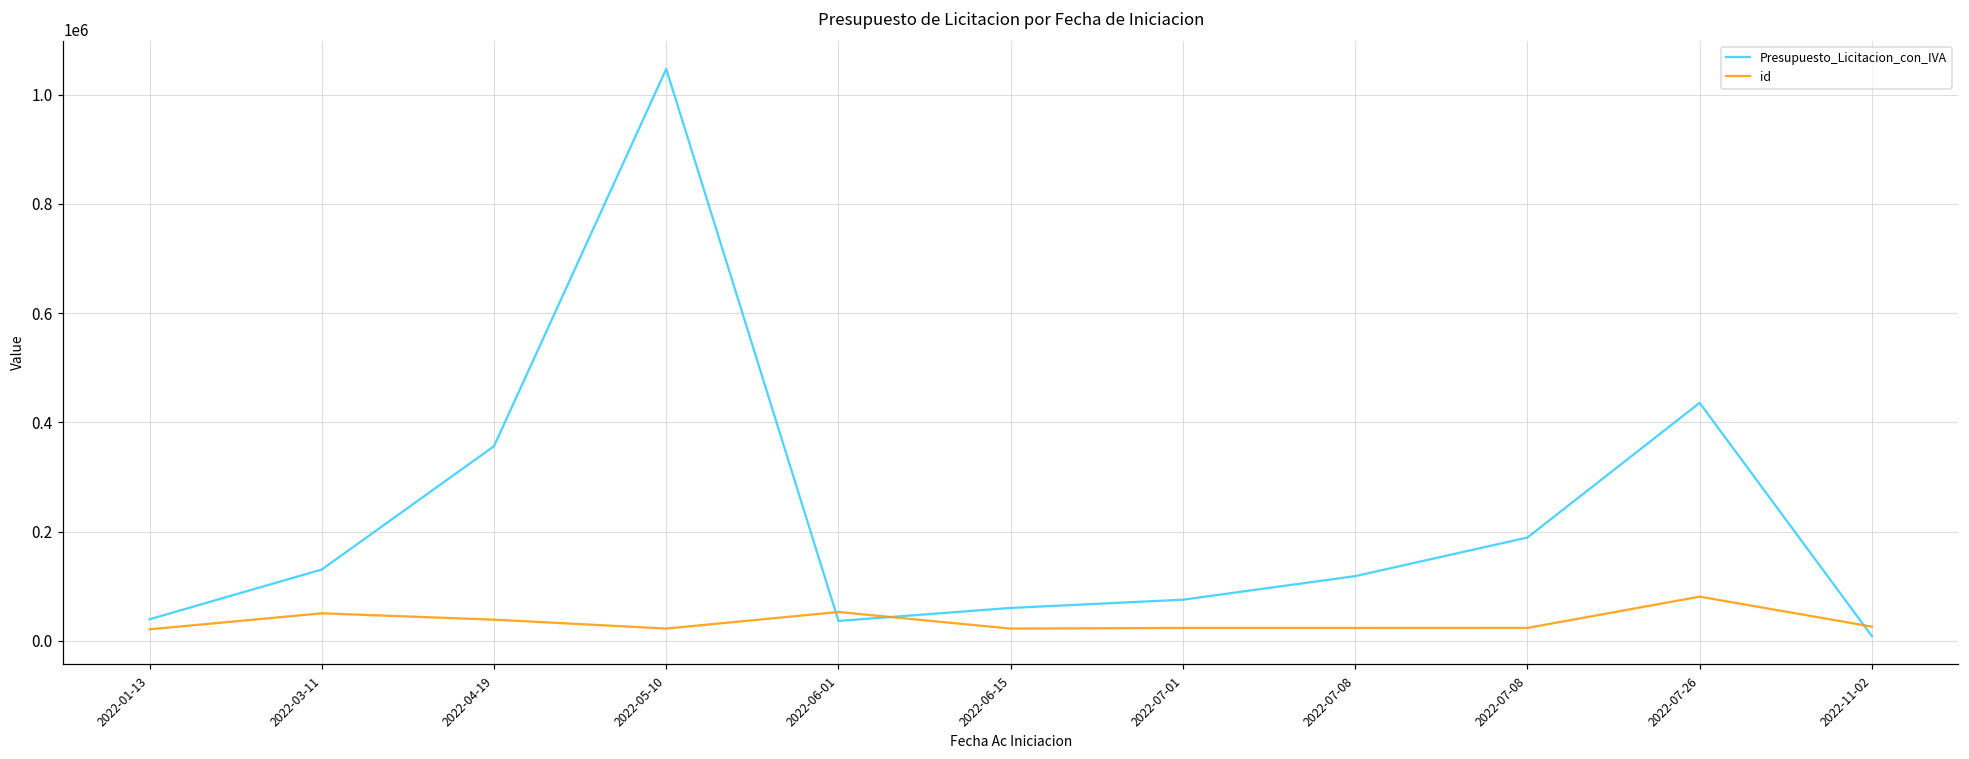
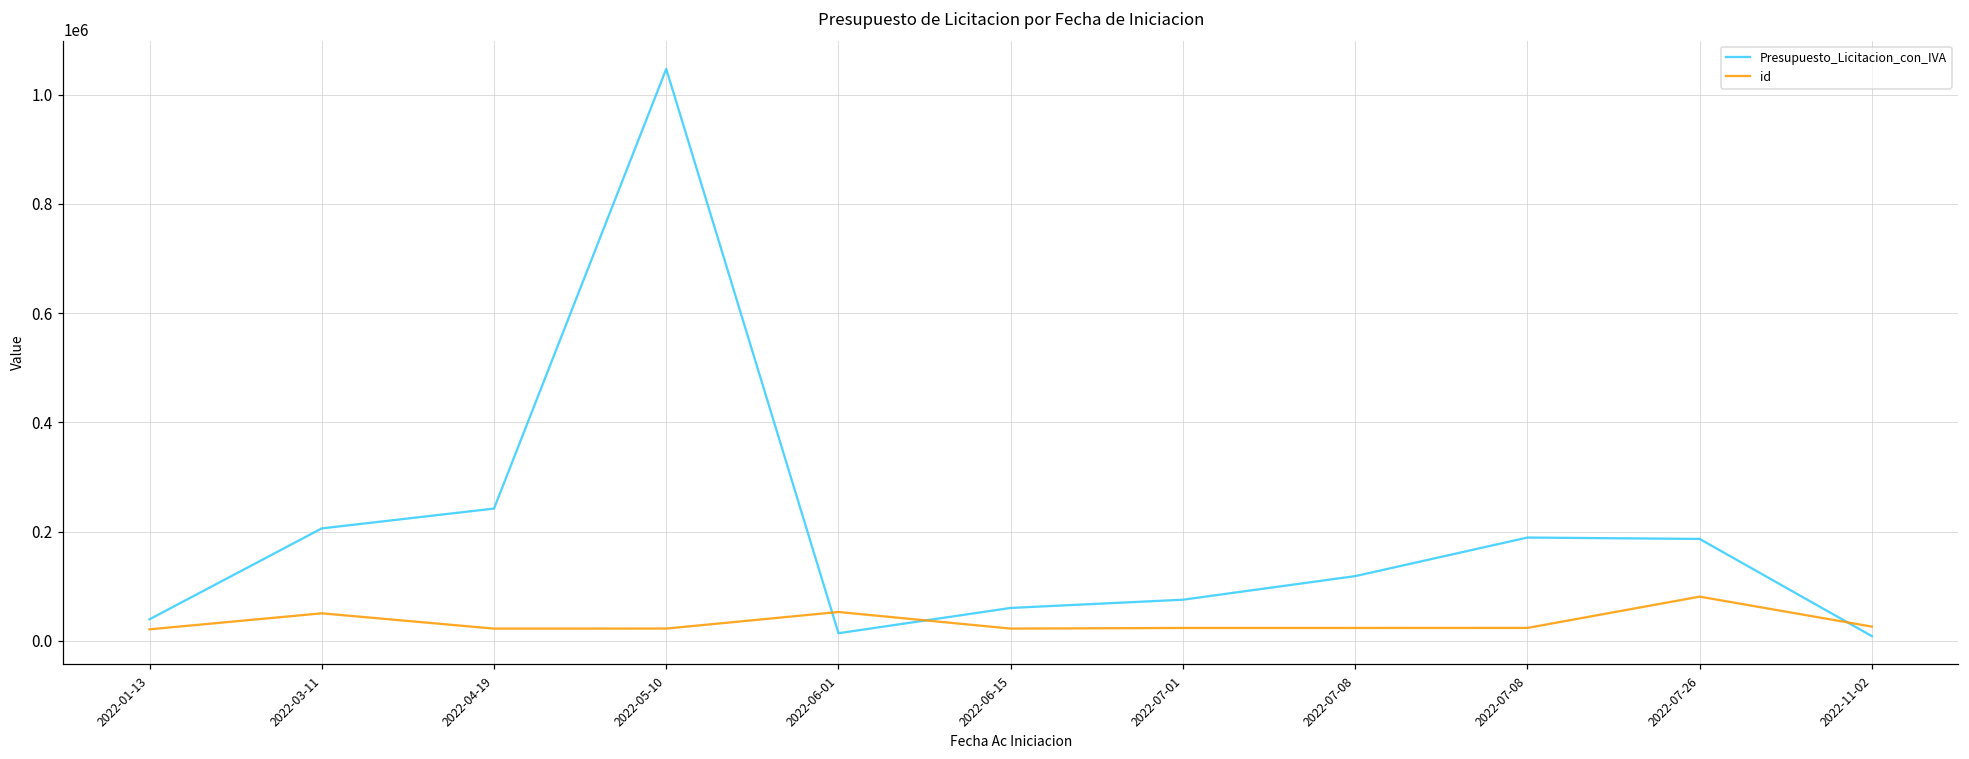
  {
    "Presupuesto_Licitacion_con_IVA": {
      "2022-01-13": 40000,
-     "2022-03-11": 130000,
-     "2022-04-19": 360000,
+     "2022-03-11": 210000,
+     "2022-04-19": 240000,
      "2022-05-10": 1050000,
-     "2022-06-01": 40000,
+     "2022-06-01": 10000,
      "2022-06-15": 60000,
      "2022-07-01": 80000,
-     "2022-07-26": 440000,
+     "2022-07-26": 190000,
      "2022-11-02": 10000
    },
    "id": {
      "2022-01-13": 20000,
      "2022-03-11": 50000,
-     "2022-04-19": 40000,
+     "2022-04-19": 20000,
      "2022-05-10": 20000,
      "2022-06-01": 50000,
      "2022-06-15": 20000,
      "2022-07-01": 20000,
      "2022-07-26": 80000,
      "2022-11-02": 30000
    }
  }
